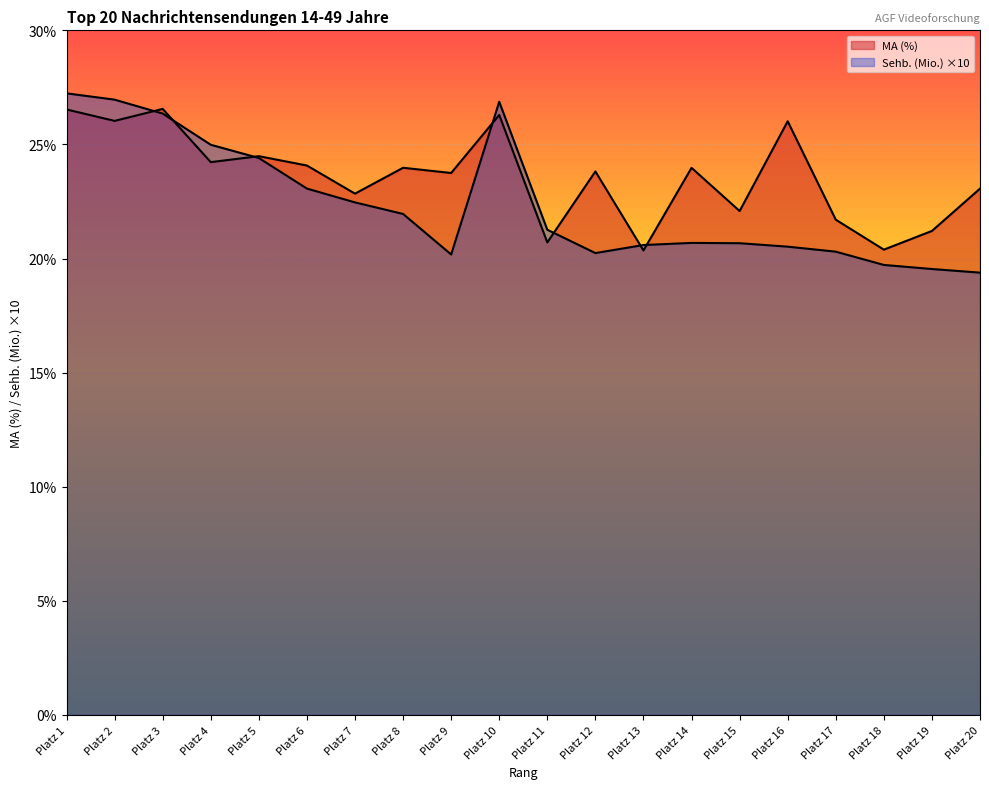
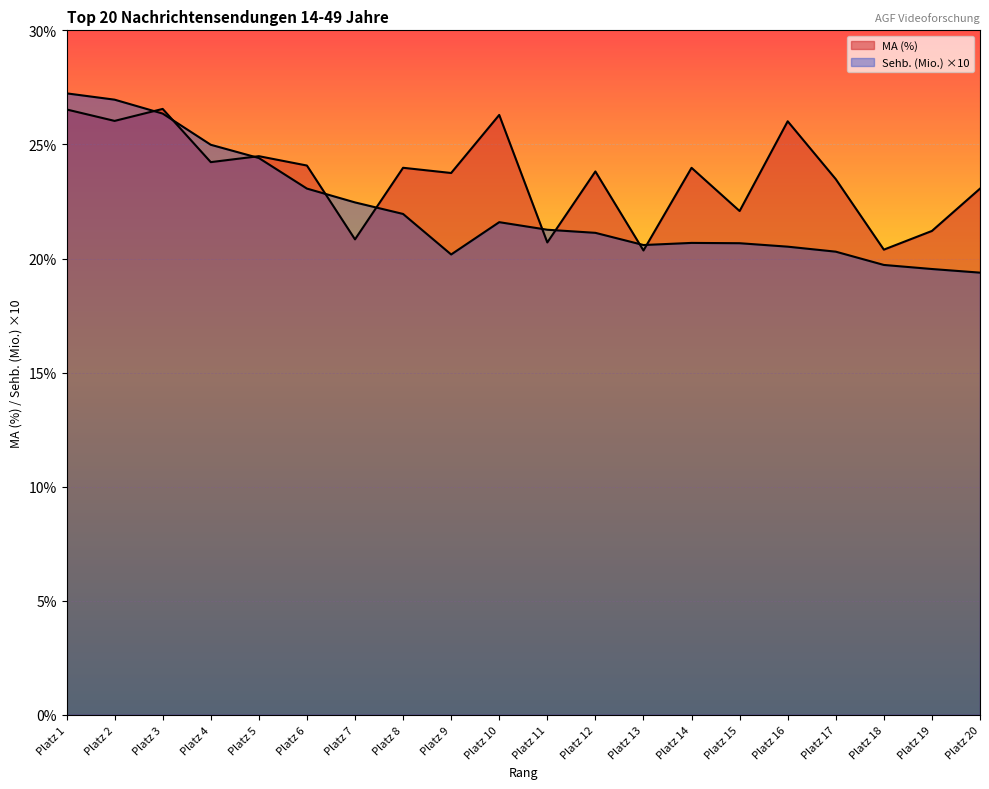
  {
    "MA (%)": {
      "Platz 1": "26.5%",
      "Platz 2": "26.0%",
      "Platz 3": "26.6%",
      "Platz 4": "24.2%",
      "Platz 6": "24.1%",
-     "Platz 7": "22.8%",
+     "Platz 7": "20.8%",
      "Platz 8": "24.0%",
      "Platz 9": "23.7%",
      "Platz 10": "26.3%",
      "Platz 11": "20.7%",
      "Platz 12": "23.8%",
      "Platz 13": "20.4%",
      "Platz 14": "24.0%",
      "Platz 15": "22.1%",
      "Platz 16": "26.0%",
-     "Platz 17": "21.7%",
+     "Platz 17": "23.5%",
      "Platz 18": "20.4%",
      "Platz 19": "21.2%",
      "Platz 20": "23.1%"
    },
    "Sehb. (Mio.) ×10": {
      "Platz 1": "27.2%",
      "Platz 2": "27.0%",
      "Platz 3": "26.4%",
      "Platz 4": "25.0%",
      "Platz 6": "23.1%",
      "Platz 7": "22.5%",
      "Platz 8": "22.0%",
      "Platz 9": "20.2%",
-     "Platz 10": "26.9%",
+     "Platz 10": "21.6%",
      "Platz 11": "21.3%",
-     "Platz 12": "20.2%",
+     "Platz 12": "21.1%",
      "Platz 13": "20.6%",
      "Platz 14": "20.7%",
      "Platz 15": "20.7%",
      "Platz 16": "20.5%",
      "Platz 17": "20.3%",
      "Platz 18": "19.7%",
      "Platz 19": "19.5%",
      "Platz 20": "19.4%"
    }
  }
